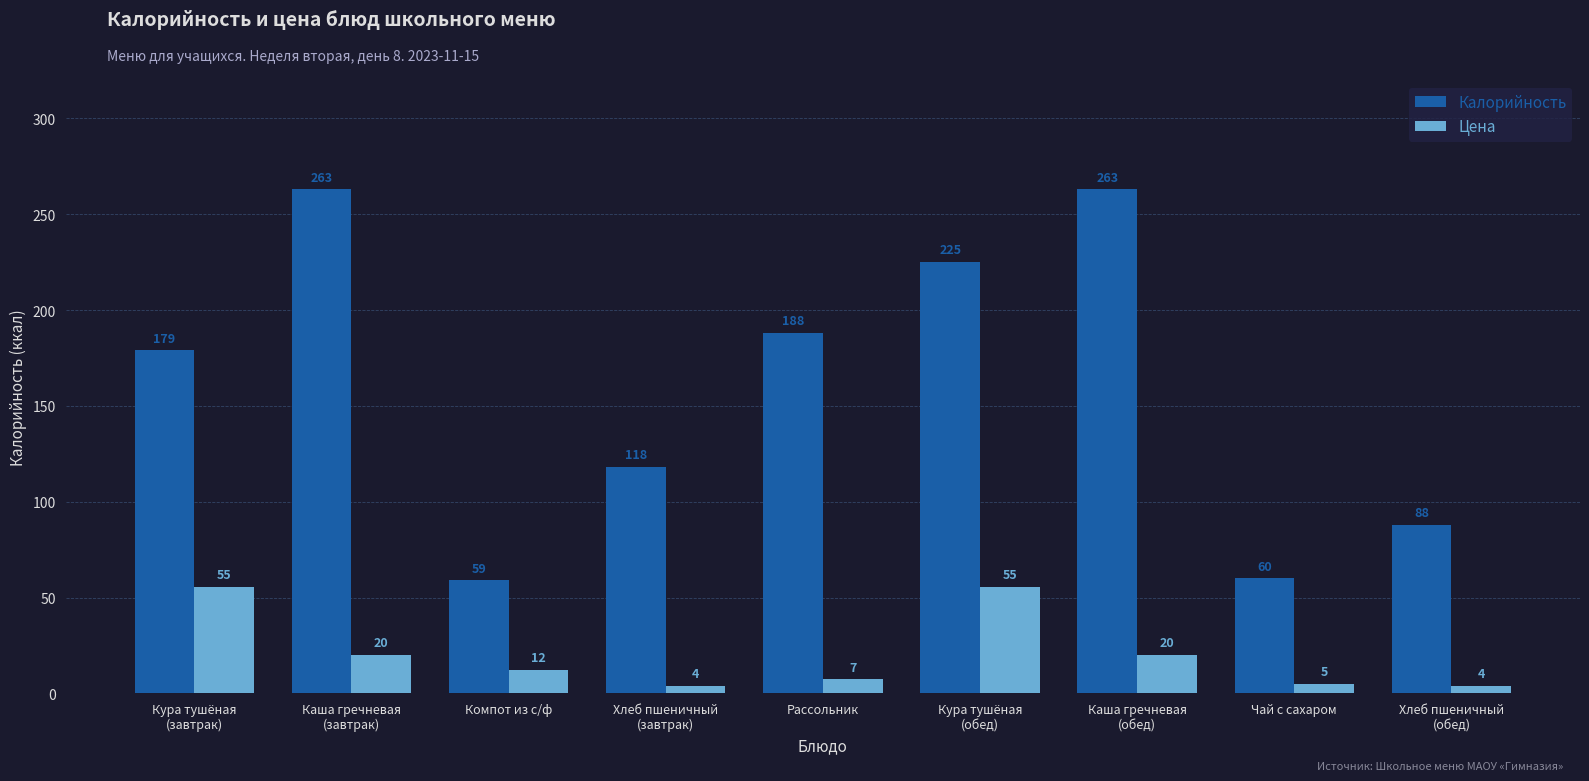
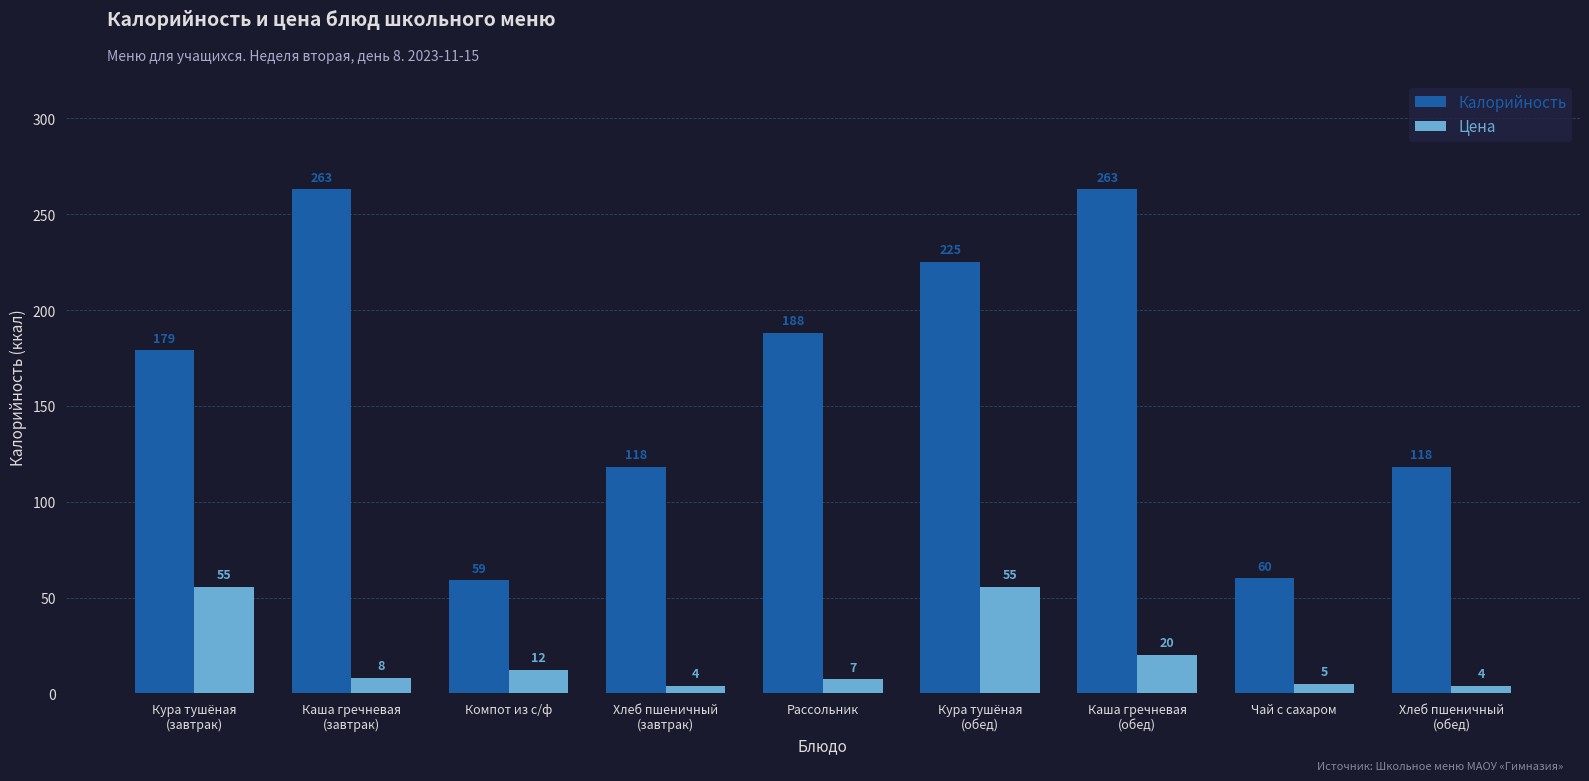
  {
    "Калорийность": {
      "Кура тушёная (завтрак)": 179,
      "Каша гречневая (завтрак)": 263,
      "Компот из с/ф": 59,
      "Хлеб пшеничный (завтрак)": 118,
      "Рассольник": 188,
      "Кура тушёная (обед)": 225,
      "Каша гречневая (обед)": 263,
      "Чай с сахаром": 60,
-     "Хлеб пшеничный (обед)": 88
+     "Хлеб пшеничный (обед)": 118
    },
    "Цена": {
      "Кура тушёная (завтрак)": 55,
-     "Каша гречневая (завтрак)": 20,
+     "Каша гречневая (завтрак)": 8,
      "Компот из с/ф": 12,
      "Хлеб пшеничный (завтрак)": 4,
      "Рассольник": 7,
      "Кура тушёная (обед)": 55,
      "Каша гречневая (обед)": 20,
      "Чай с сахаром": 5,
      "Хлеб пшеничный (обед)": 4
    }
  }
